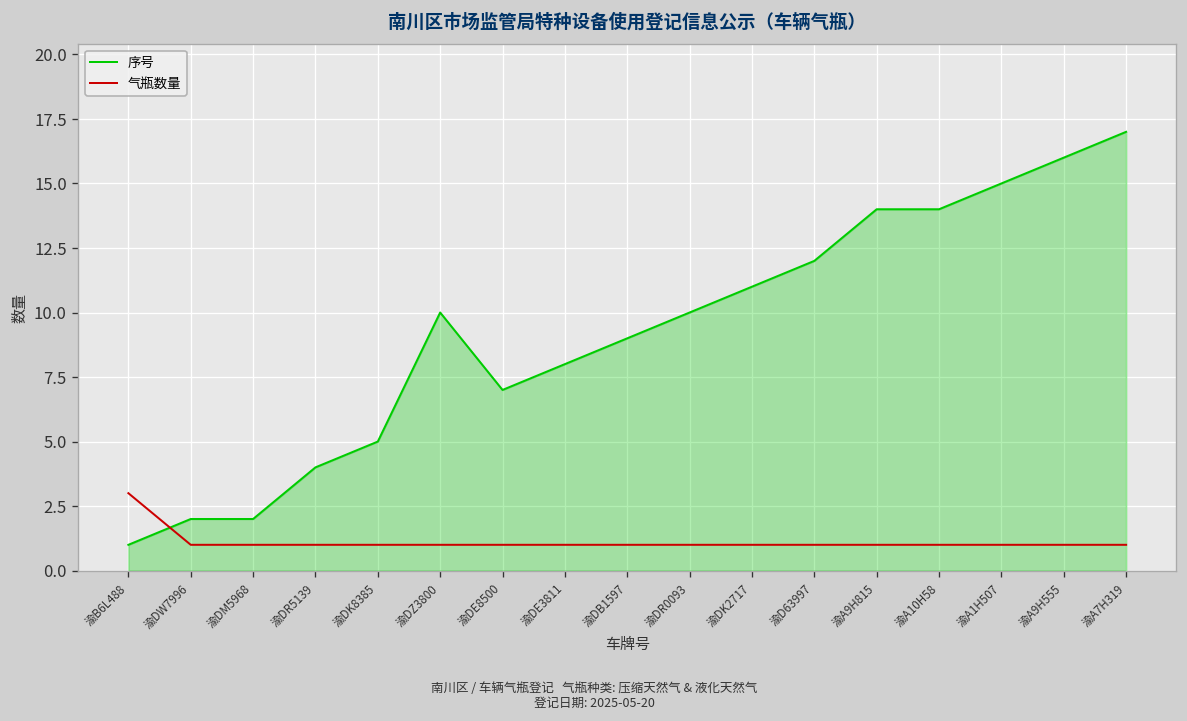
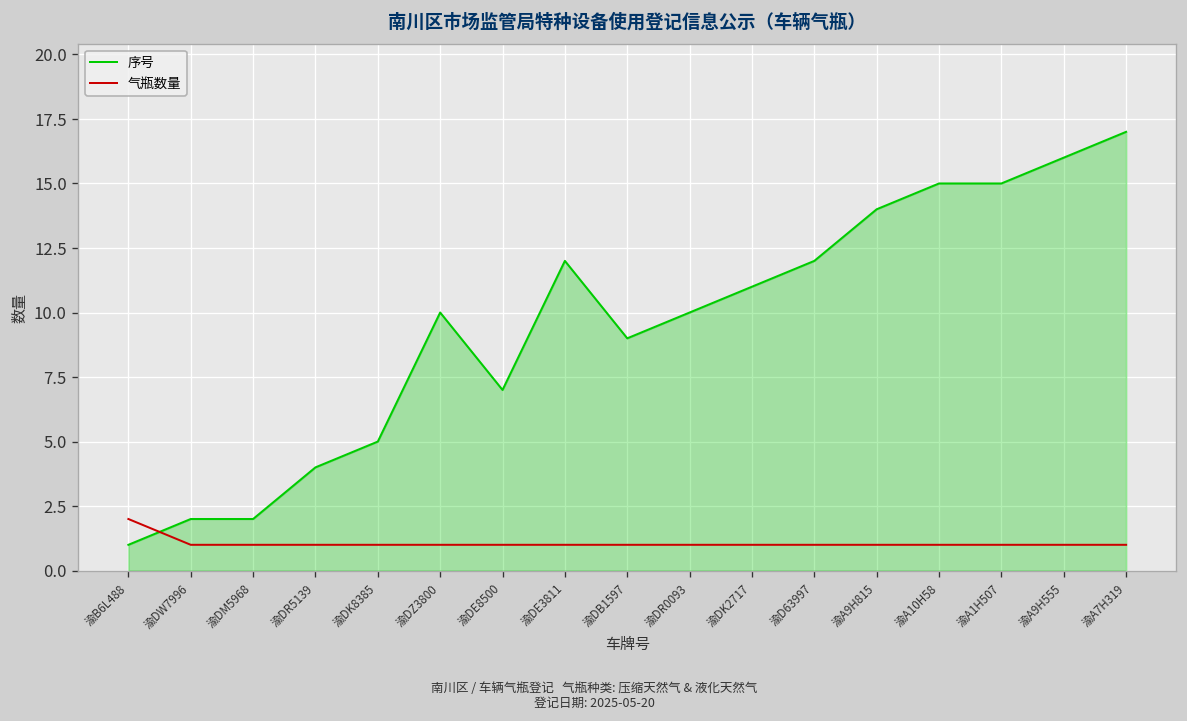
  {
    "序号": {
      "渝B6L488": 1,
      "渝DW7996": 2,
      "渝DM5968": 2,
      "渝DR5139": 4,
      "渝DK8385": 5,
      "渝DZ3800": 10,
      "渝DE8500": 7,
-     "渝DE3811": 8,
+     "渝DE3811": 12,
      "渝DB1597": 9,
      "渝DR0093": 10,
      "渝DK2717": 11,
      "渝D63997": 12,
      "渝A9H815": 14,
-     "渝A10H58": 14,
+     "渝A10H58": 15,
      "渝A1H507": 15,
      "渝A9H555": 16,
      "渝A7H319": 17
    },
    "气瓶数量": {
-     "渝B6L488": 3,
+     "渝B6L488": 2,
      "渝DW7996": 1,
      "渝DM5968": 1,
      "渝DR5139": 1,
      "渝DK8385": 1,
      "渝DZ3800": 1,
      "渝DE8500": 1,
      "渝DE3811": 1,
      "渝DB1597": 1,
      "渝DR0093": 1,
      "渝DK2717": 1,
      "渝D63997": 1,
      "渝A9H815": 1,
      "渝A10H58": 1,
      "渝A1H507": 1,
      "渝A9H555": 1,
      "渝A7H319": 1
    }
  }
